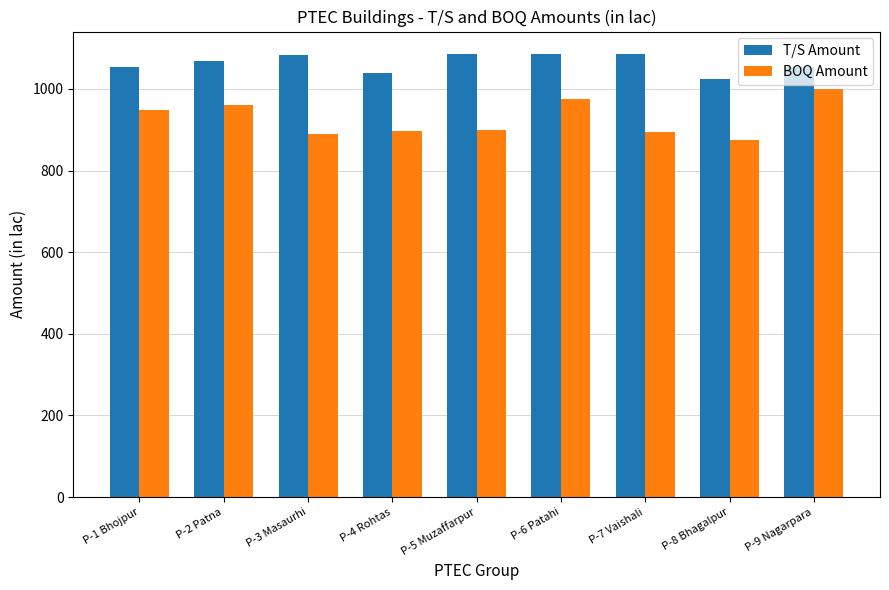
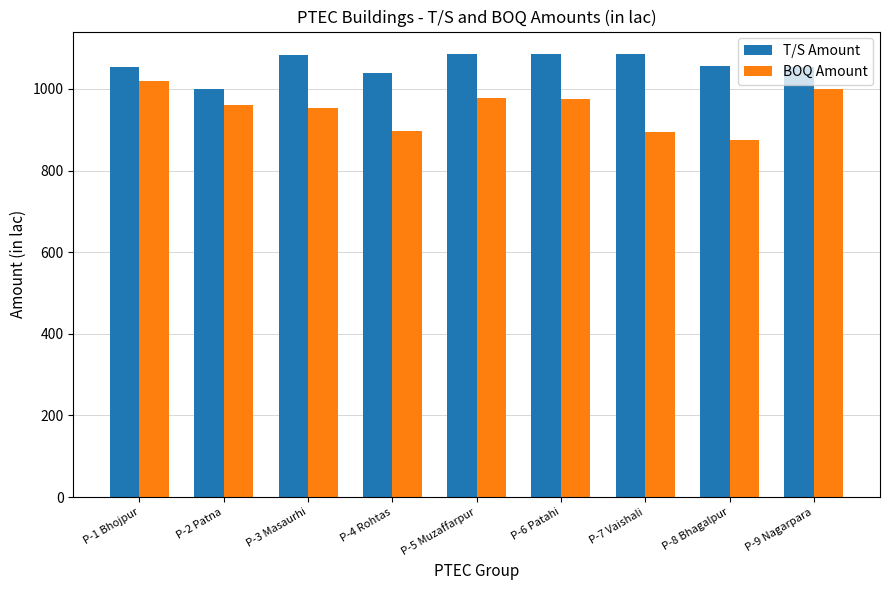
  {
    "T/S Amount": {
      "P-1 Bhojpur": 1050,
-     "P-2 Patna": 1070,
+     "P-2 Patna": 1000,
      "P-3 Masaurhi": 1080,
      "P-4 Rohtas": 1040,
      "P-5 Muzaffarpur": 1090,
      "P-6 Patahi": 1090,
      "P-7 Vaishali": 1090,
-     "P-8 Bhagalpur": 1020
+     "P-8 Bhagalpur": 1060
    },
    "BOQ Amount": {
-     "P-1 Bhojpur": 950,
+     "P-1 Bhojpur": 1020,
      "P-2 Patna": 960,
-     "P-3 Masaurhi": 890,
+     "P-3 Masaurhi": 950,
      "P-4 Rohtas": 900,
-     "P-5 Muzaffarpur": 900,
+     "P-5 Muzaffarpur": 980,
      "P-6 Patahi": 980,
      "P-7 Vaishali": 890,
      "P-8 Bhagalpur": 880,
      "P-9 Nagarpara": 1000
    }
  }
